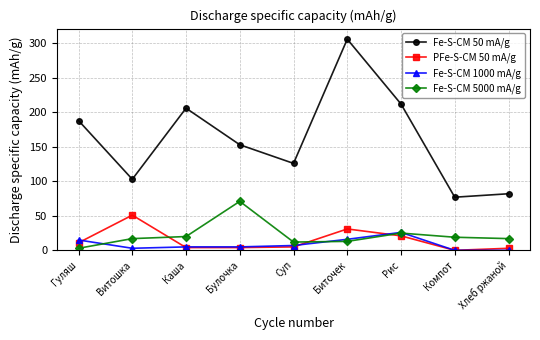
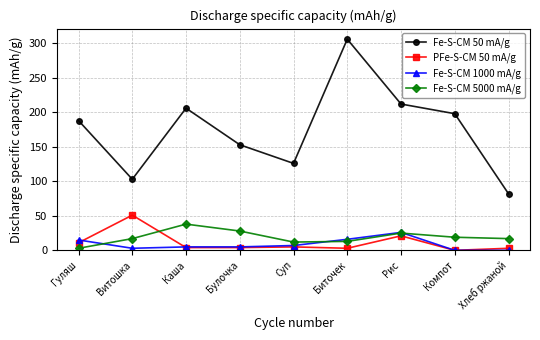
  {
    "Fe-S-CM 50 mA/g": {
      "Гуляш": 190,
      "Витошка": 100,
      "Каша": 210,
      "Булочка": 150,
      "Суп": 130,
      "Биточек": 310,
      "Рис": 210,
-     "Компот": 80,
+     "Компот": 200,
      "Хлеб ржаной": 80
    },
    "PFe-S-CM 50 mA/g": {
      "Гуляш": 10,
      "Витошка": 50,
-     "Биточек": 30,
+     "Биточек": 0,
      "Рис": 20
    },
    "Fe-S-CM 1000 mA/g": {
      "Гуляш": 20,
      "Витошка": 0
    },
    "Fe-S-CM 5000 mA/g": {
      "Гуляш": 0,
      "Витошка": 20,
-     "Каша": 20,
-     "Булочка": 70,
+     "Каша": 40,
+     "Булочка": 30,
      "Суп": 10,
      "Компот": 20,
      "Хлеб ржаной": 20
    }
  }
